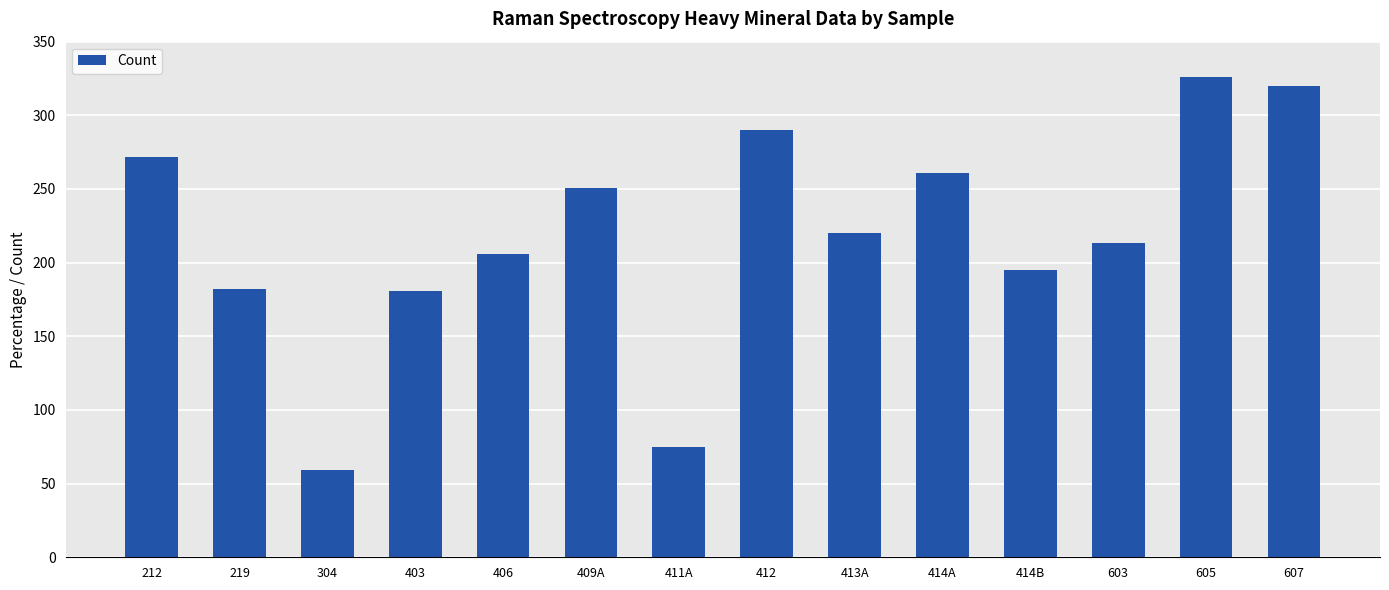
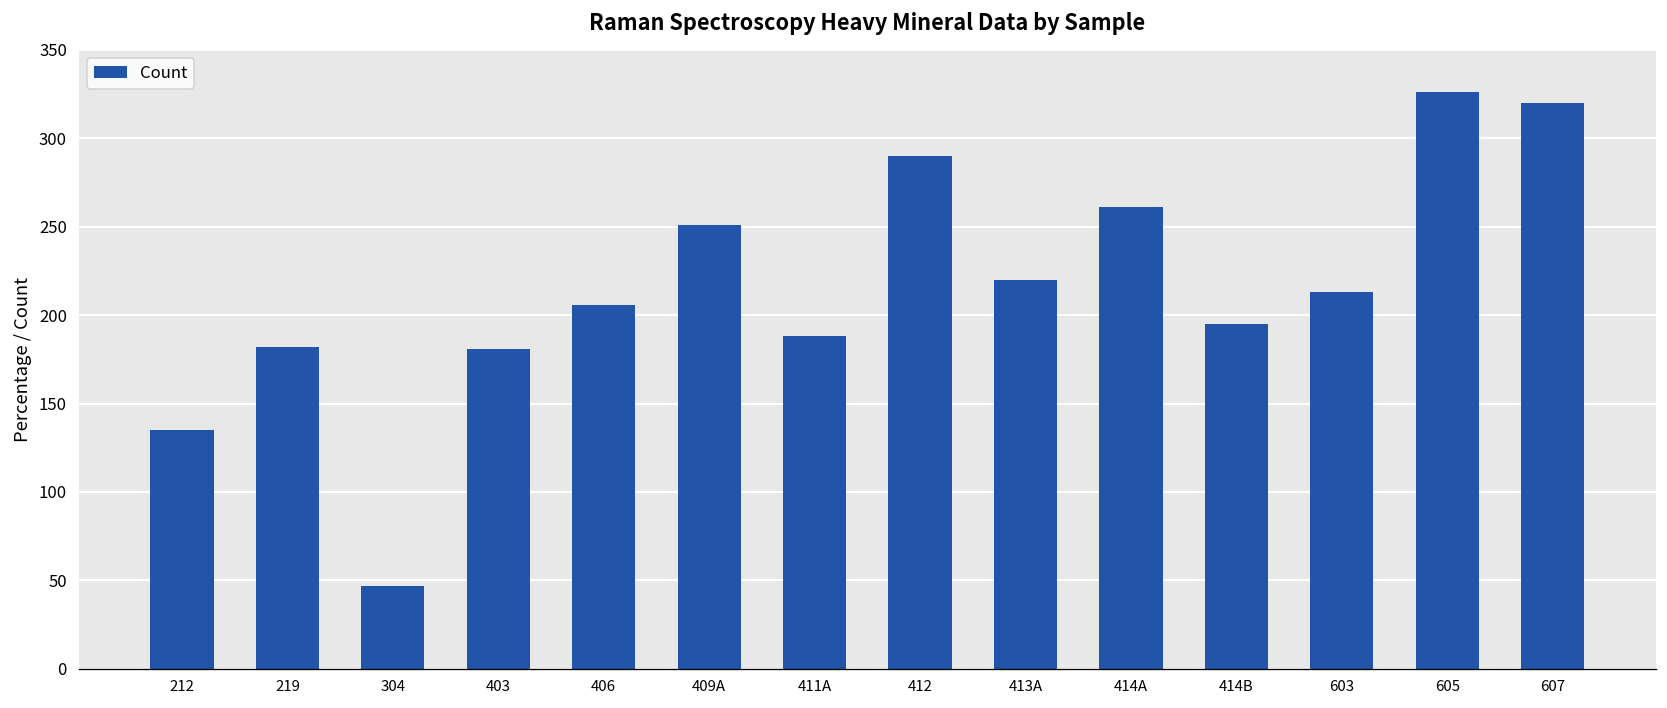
  {
-   "212": 272,
+   "212": 135,
    "219": 182,
-   "304": 59,
+   "304": 47,
    "403": 181,
    "406": 206,
    "409A": 251,
-   "411A": 75,
+   "411A": 188,
    "412": 290,
    "413A": 220,
    "414A": 261,
    "414B": 195,
    "603": 213,
    "605": 326,
    "607": 320
  }
